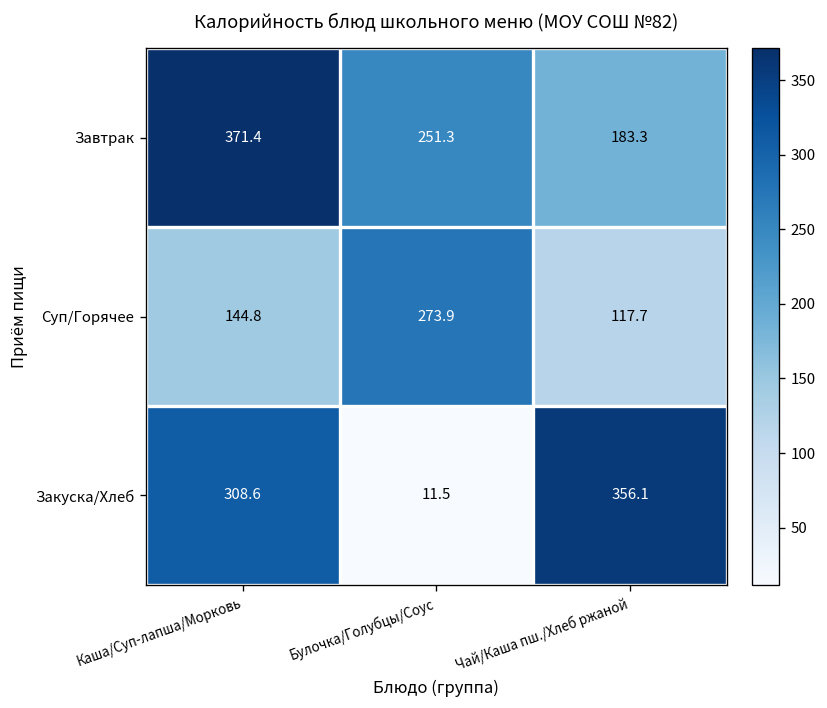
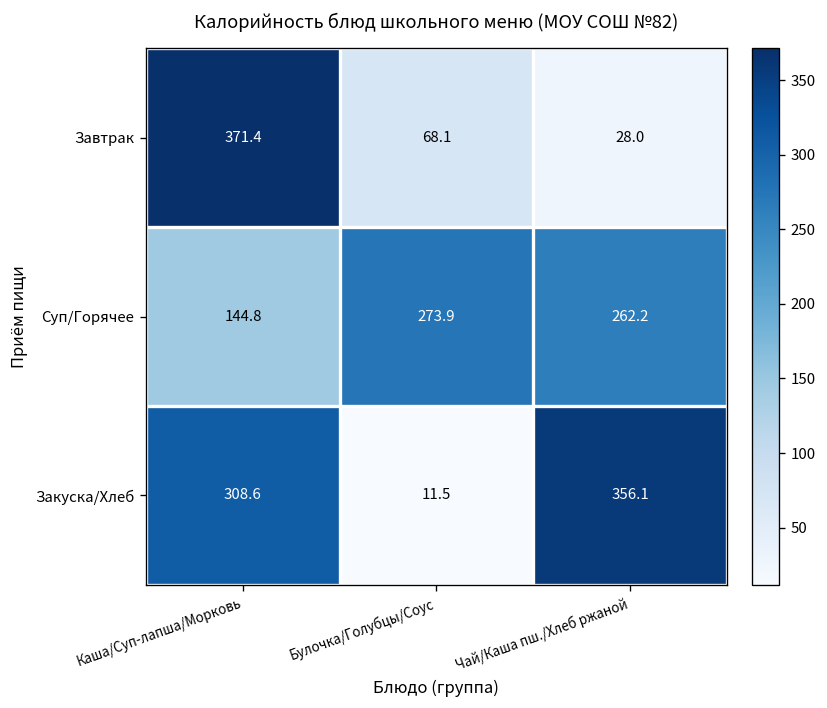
  {
    "Завтрак": {
      "Каша/Суп-лапша/Морковь": 371.4,
-     "Булочка/Голубцы/Соус": 251.3,
-     "Чай/Каша пш./Хлеб ржаной": 183.3
+     "Булочка/Голубцы/Соус": 68.1,
+     "Чай/Каша пш./Хлеб ржаной": 28.0
    },
    "Суп/Горячее": {
      "Каша/Суп-лапша/Морковь": 144.8,
      "Булочка/Голубцы/Соус": 273.9,
-     "Чай/Каша пш./Хлеб ржаной": 117.7
+     "Чай/Каша пш./Хлеб ржаной": 262.2
    },
    "Закуска/Хлеб": {
      "Каша/Суп-лапша/Морковь": 308.6,
      "Булочка/Голубцы/Соус": 11.5,
      "Чай/Каша пш./Хлеб ржаной": 356.1
    }
  }
